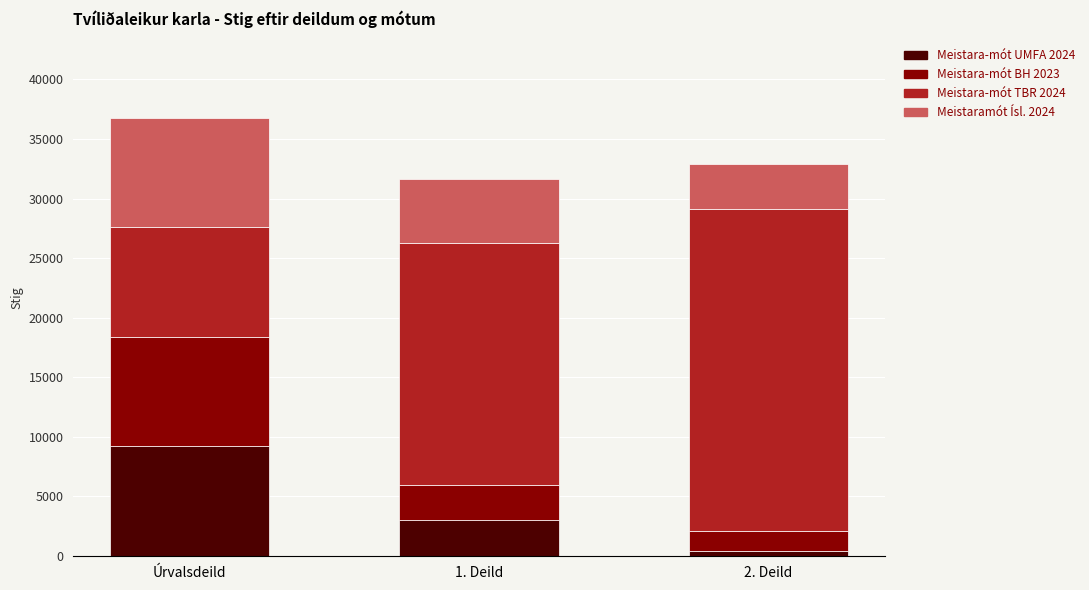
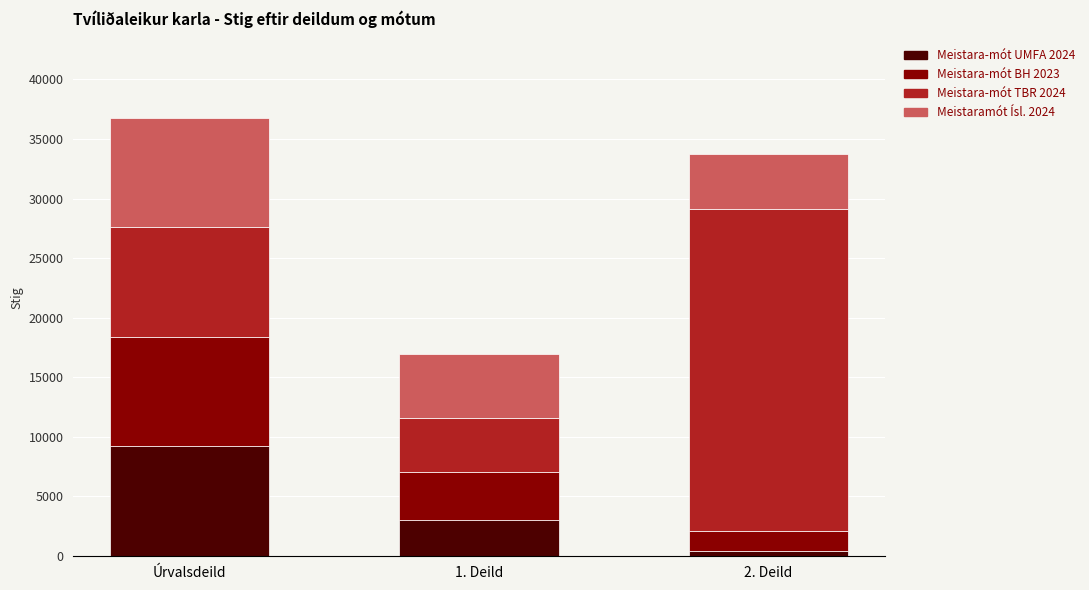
  {
    "Meistara-mót UMFA 2024": {
      "Úrvalsdeild": 9200,
      "1. Deild": 3000,
      "2. Deild": 400
    },
    "Meistara-mót BH 2023": {
      "Úrvalsdeild": 9200,
-     "1. Deild": 2900,
+     "1. Deild": 4000,
      "2. Deild": 1700
    },
    "Meistara-mót TBR 2024": {
      "Úrvalsdeild": 9200,
-     "1. Deild": 20300,
+     "1. Deild": 4600,
      "2. Deild": 27000
    },
    "Meistaramót Ísl. 2024": {
      "Úrvalsdeild": 9200,
      "1. Deild": 5300,
-     "2. Deild": 3800
+     "2. Deild": 4600
    }
  }
